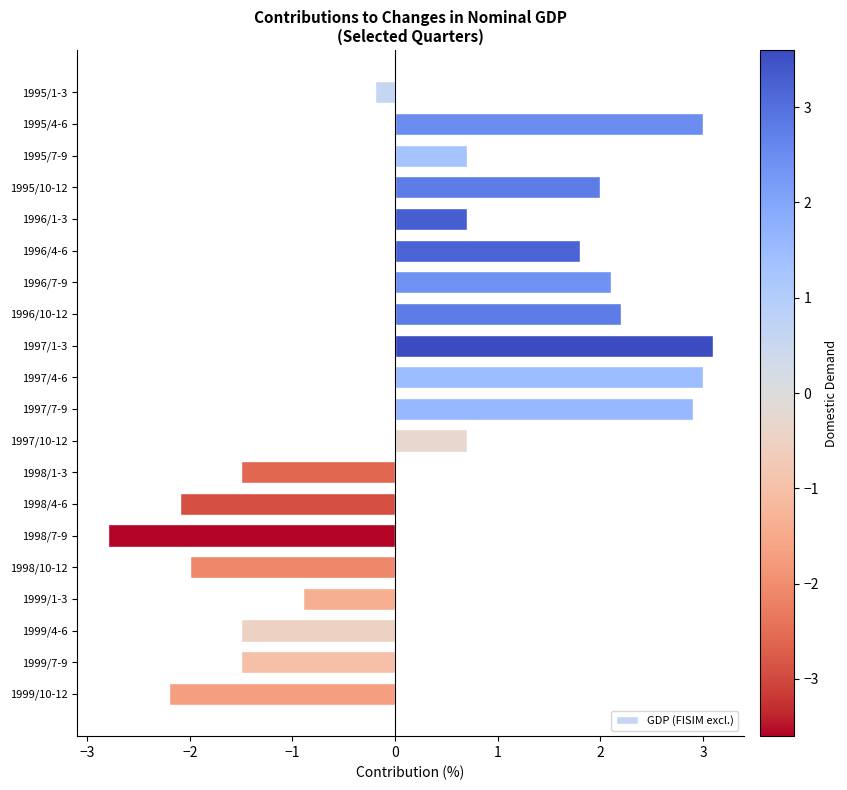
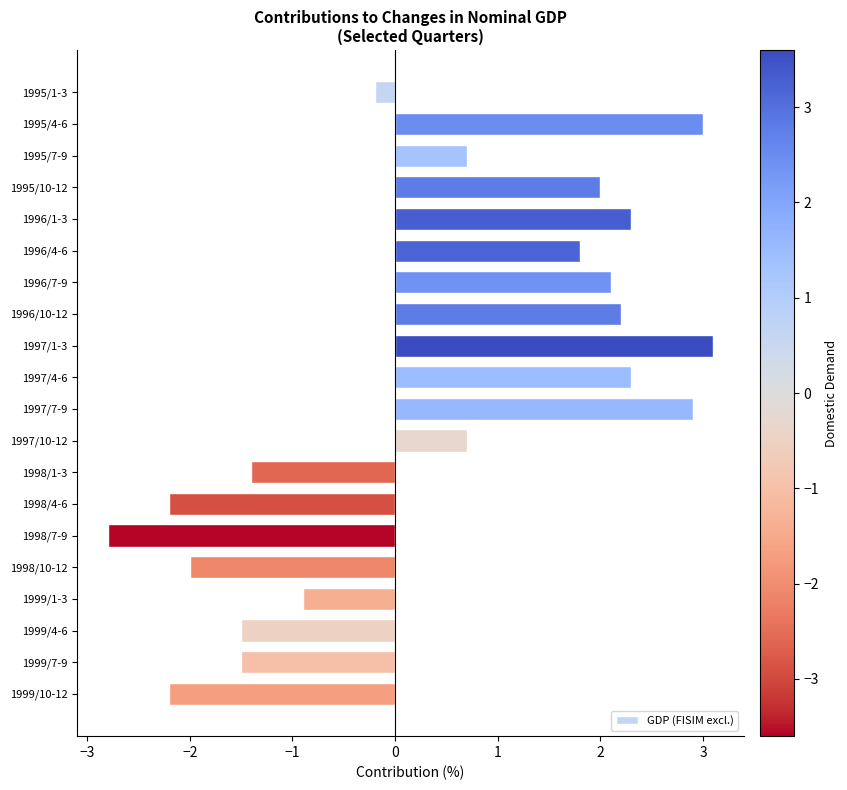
  {
    "1995/1-3": -0.2,
    "1995/4-6": 3.0,
    "1995/7-9": 0.7,
    "1995/10-12": 2.0,
-   "1996/1-3": 0.7,
+   "1996/1-3": 2.3,
    "1996/4-6": 1.8,
    "1996/7-9": 2.1,
    "1996/10-12": 2.2,
    "1997/1-3": 3.1,
-   "1997/4-6": 3.0,
+   "1997/4-6": 2.3,
    "1997/7-9": 2.9,
    "1997/10-12": 0.7,
-   "1998/1-3": -1.5,
-   "1998/4-6": -2.1,
+   "1998/1-3": -1.4,
+   "1998/4-6": -2.2,
    "1998/7-9": -2.8,
    "1998/10-12": -2.0,
    "1999/1-3": -0.9,
    "1999/4-6": -1.5,
    "1999/7-9": -1.5,
    "1999/10-12": -2.2
  }
